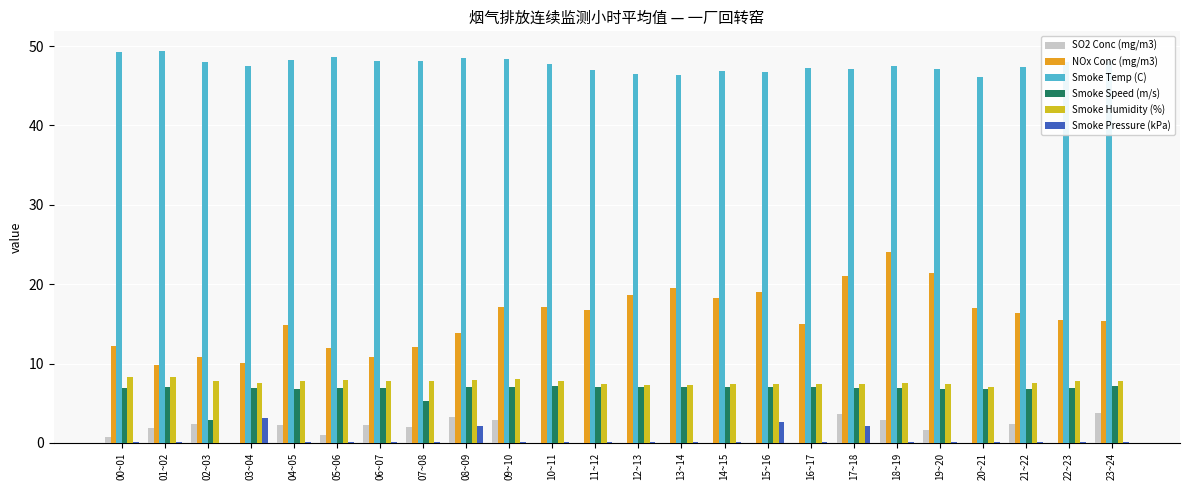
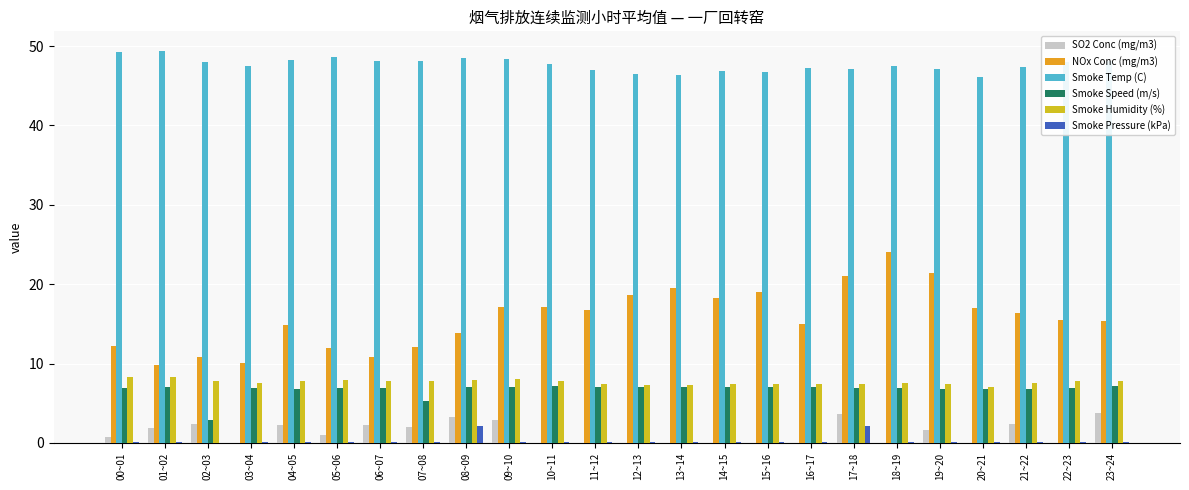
  {
    "SO2 Conc (mg/m3)": {
      "00~01": 1,
      "01~02": 2,
      "02~03": 2,
      "04~05": 2,
      "05~06": 1,
      "06~07": 2,
      "07~08": 2,
      "08~09": 3,
      "09~10": 3,
      "10~11": 0,
      "17~18": 4,
-     "18~19": 3,
+     "18~19": 0,
      "19~20": 2,
      "20~21": 0,
      "21~22": 2,
      "23~24": 4
    },
    "Smoke Temp (C)": {
      "00~01": 49,
      "01~02": 49,
      "02~03": 48,
      "03~04": 48,
      "04~05": 48,
      "05~06": 49,
      "06~07": 48,
      "07~08": 48,
      "08~09": 48,
      "09~10": 48,
      "10~11": 48,
      "11~12": 47,
      "12~13": 47,
      "13~14": 46,
      "14~15": 47,
      "15~16": 47,
      "16~17": 47,
      "17~18": 47,
      "18~19": 48,
      "19~20": 47,
      "20~21": 46,
      "21~22": 47
    },
    "Smoke Speed (m/s)": {
      "00~01": 7,
      "01~02": 7,
      "02~03": 3,
      "03~04": 7,
      "04~05": 7,
      "05~06": 7,
      "06~07": 7,
      "07~08": 5,
      "08~09": 7,
      "09~10": 7,
      "10~11": 7,
      "11~12": 7,
      "12~13": 7,
      "13~14": 7,
      "14~15": 7,
      "15~16": 7,
      "16~17": 7,
      "17~18": 7,
      "18~19": 7,
      "19~20": 7,
      "20~21": 7,
      "21~22": 7,
      "22~23": 7,
      "23~24": 7
    },
    "Smoke Pressure (kPa)": {
-     "03~04": 3,
+     "03~04": 0,
      "08~09": 2,
-     "15~16": 3,
+     "15~16": 0,
      "17~18": 2
    }
  }
